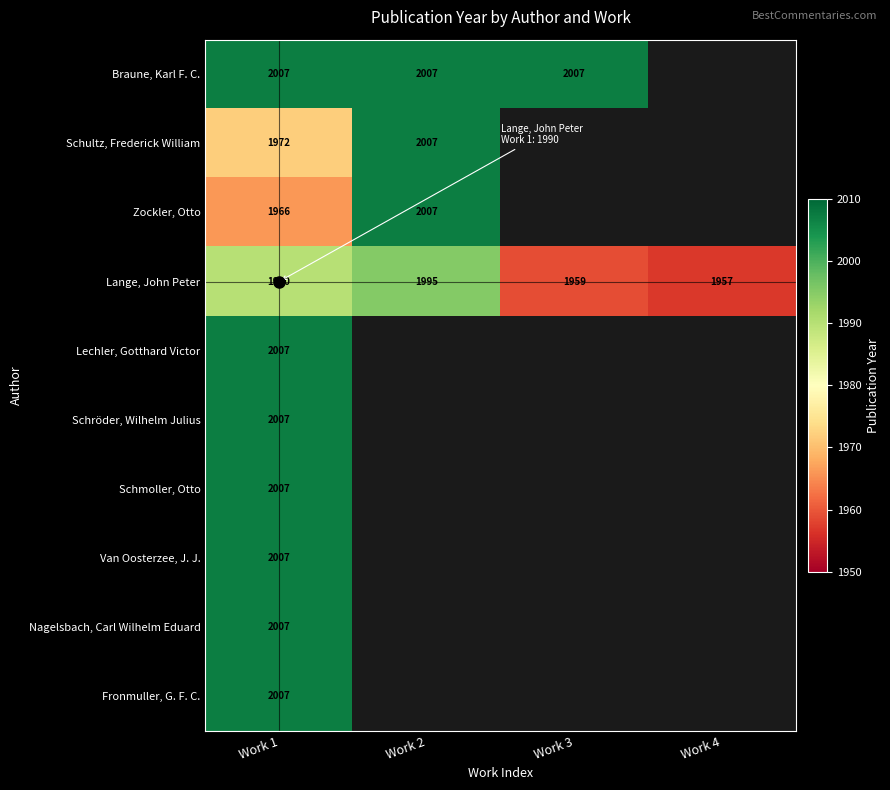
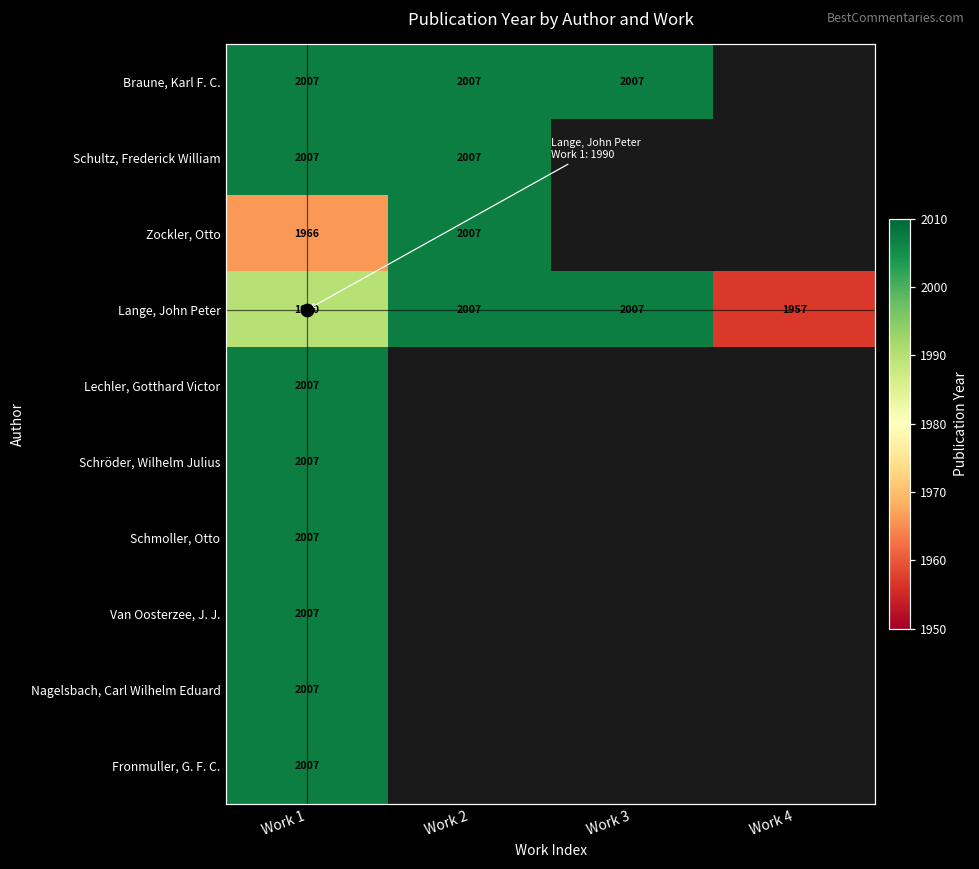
  {
    "Braune, Karl F. C.": {
      "Work 1": 2007,
      "Work 2": 2007,
      "Work 3": 2007
    },
    "Schultz, Frederick William": {
-     "Work 1": 1972
+     "Work 1": 2007
    },
    "Lange, John Peter": {
-     "Work 2": 1995,
-     "Work 3": 1959,
+     "Work 2": 2007,
+     "Work 3": 2007,
      "Work 4": 1957
    },
    "Lechler, Gotthard Victor": {
      "Work 1": 2007
    },
    "Schröder, Wilhelm Julius": {
      "Work 1": 2007
    },
    "Schmoller, Otto": {
      "Work 1": 2007
    },
    "Van Oosterzee, J. J.": {
      "Work 1": 2007
    },
    "Nagelsbach, Carl Wilhelm Eduard": {
      "Work 1": 2007
    },
    "Fronmuller, G. F. C.": {
      "Work 1": 2007
    }
  }
